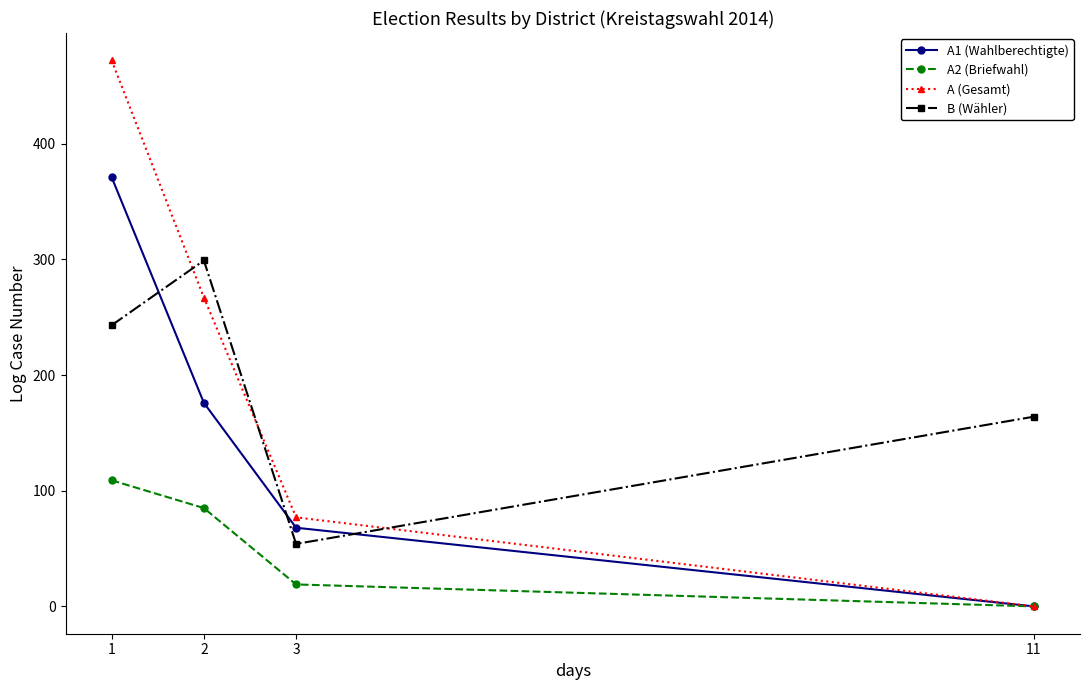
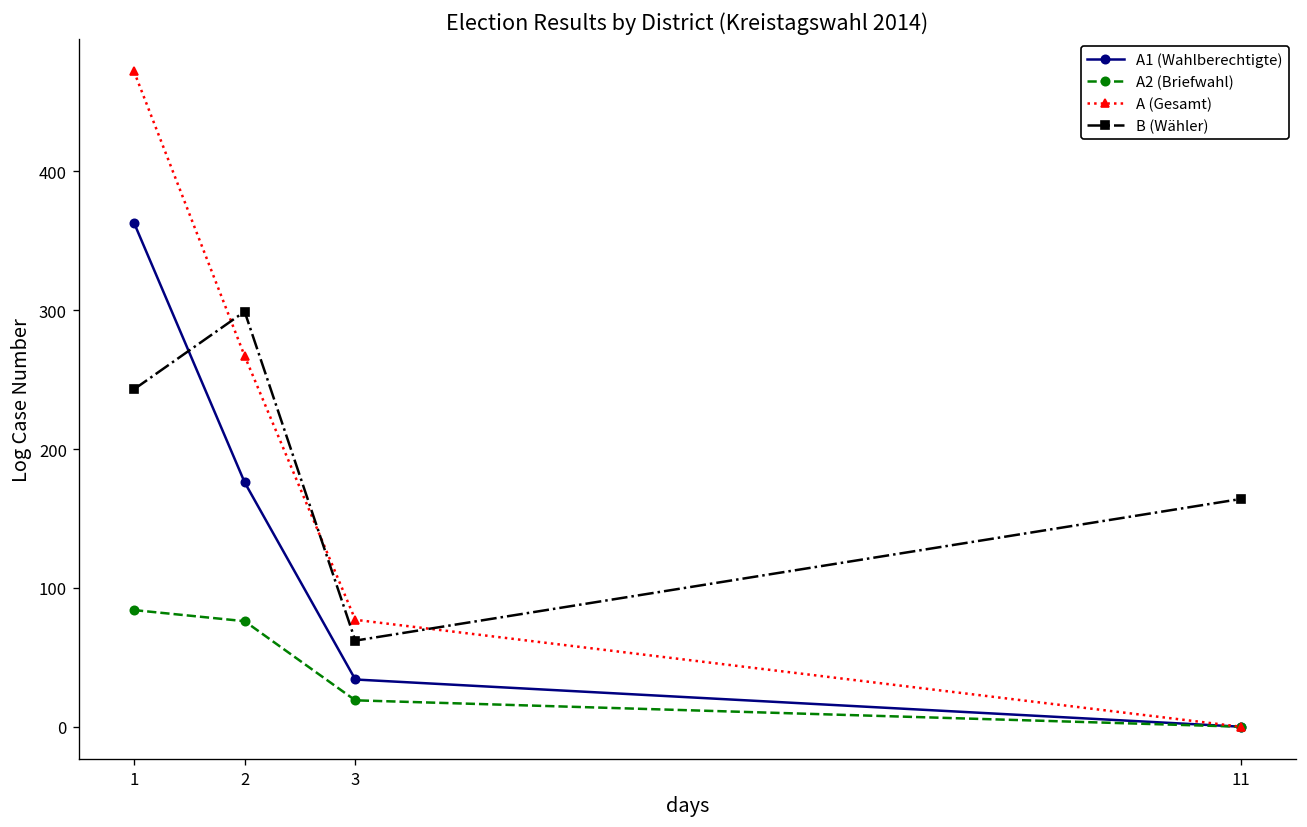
  {
    "A1 (Wahlberechtigte)": {
-     "1": 371,
+     "1": 363,
      "2": 176,
-     "3": 68
+     "3": 34
    },
    "A2 (Briefwahl)": {
-     "1": 109,
-     "2": 85,
+     "1": 84,
+     "2": 76,
      "3": 19
    },
    "A (Gesamt)": {
      "1": 472,
      "2": 267,
      "3": 77
    },
    "B (Wähler)": {
      "1": 243,
      "2": 299,
-     "3": 54,
+     "3": 62,
      "11": 164
    }
  }
